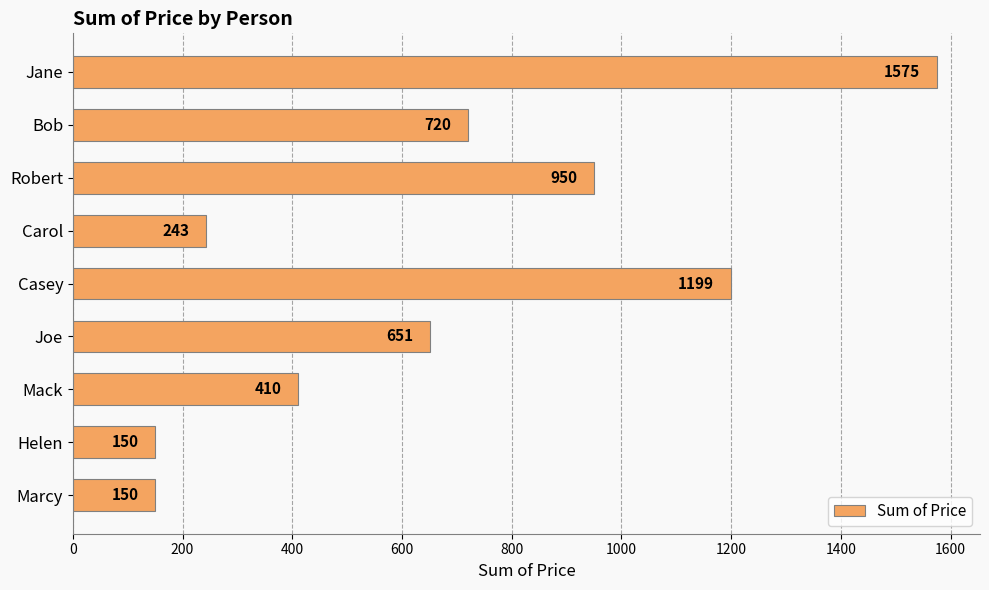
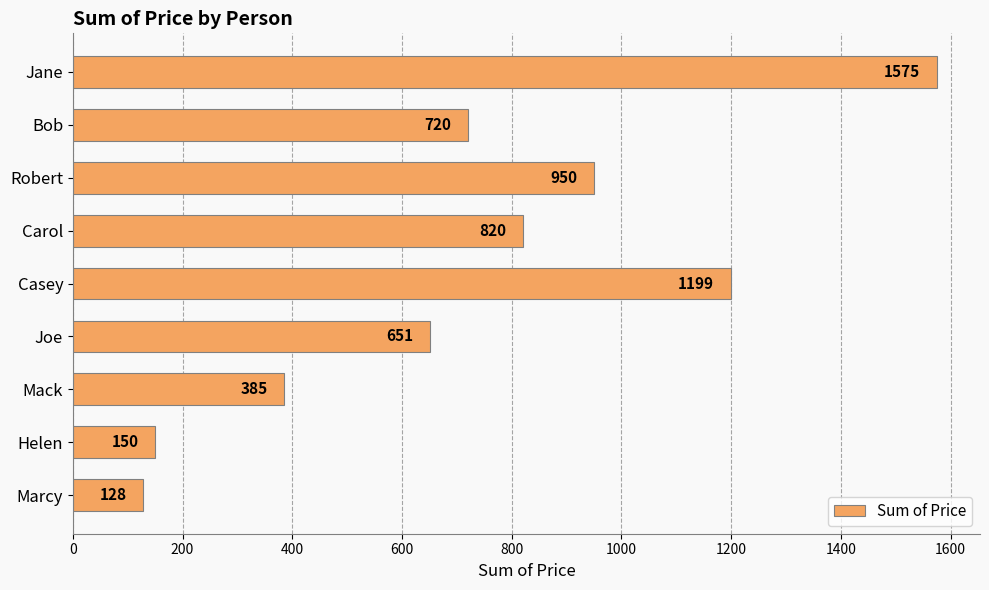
  {
    "Jane": 1575,
    "Bob": 720,
    "Robert": 950,
-   "Carol": 243,
+   "Carol": 820,
    "Casey": 1199,
    "Joe": 651,
-   "Mack": 410,
+   "Mack": 385,
    "Helen": 150,
-   "Marcy": 150
+   "Marcy": 128
  }
